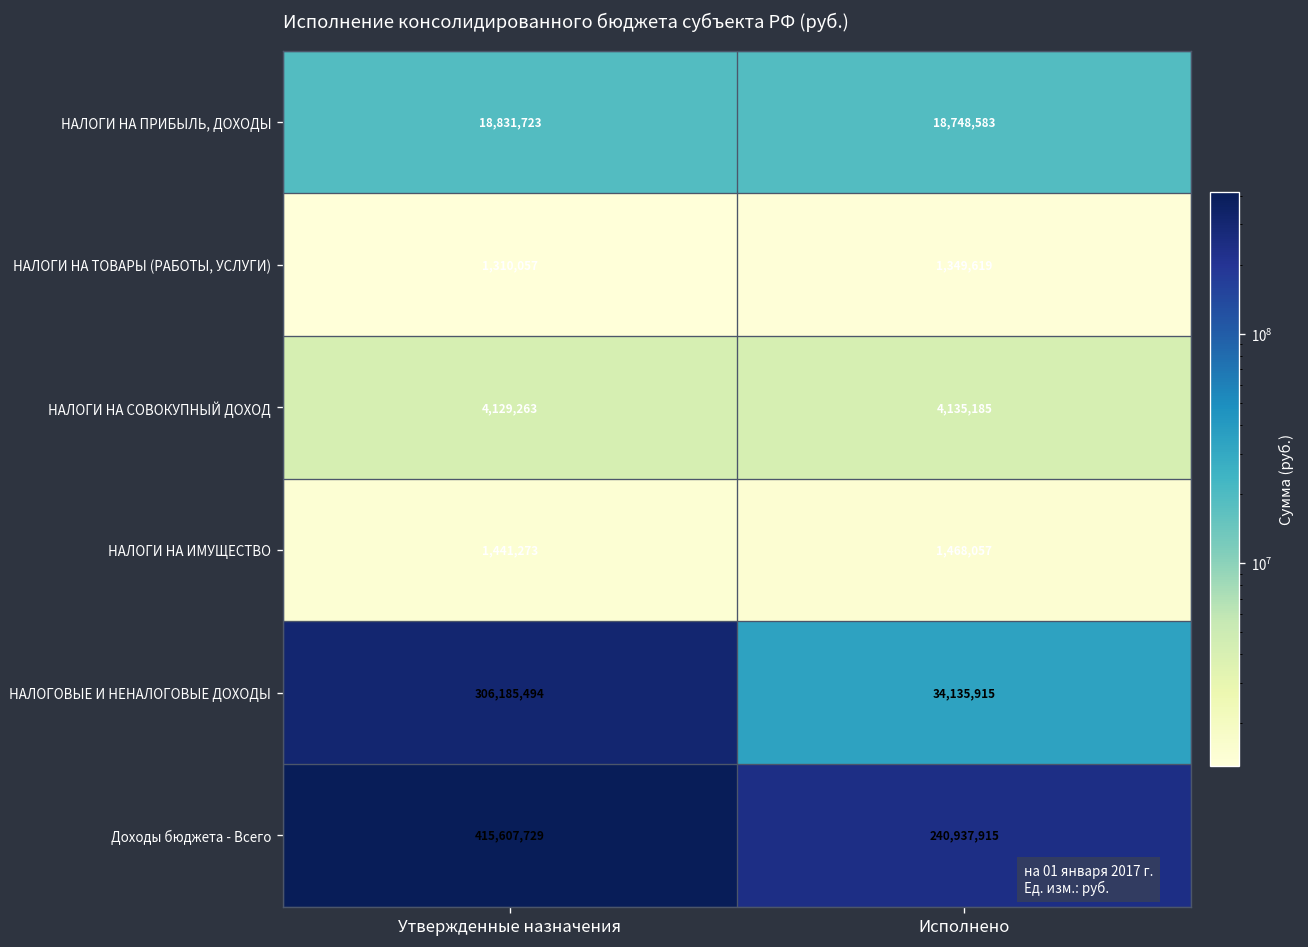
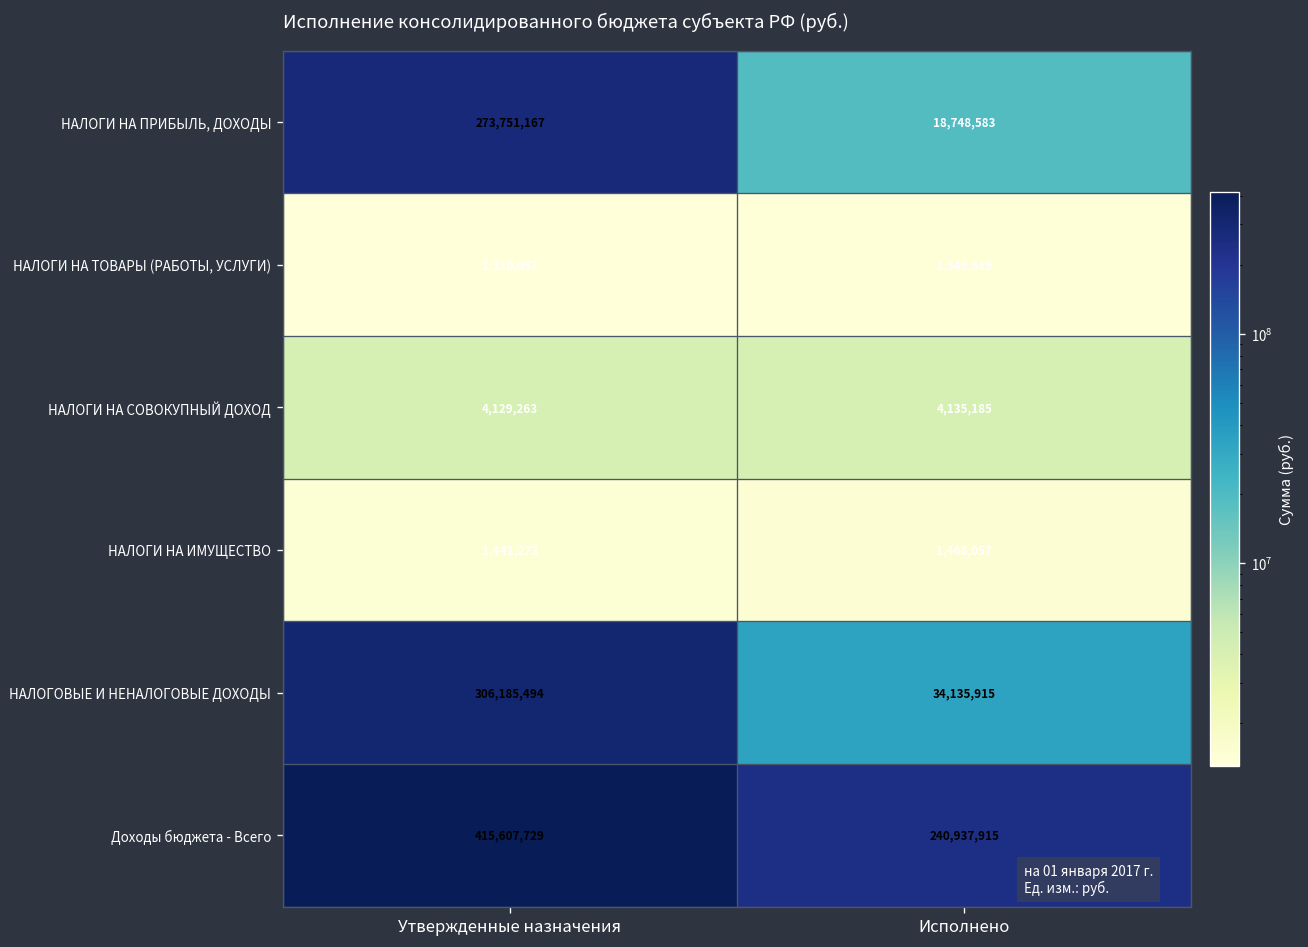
  {
    "НАЛОГИ НА ПРИБЫЛЬ, ДОХОДЫ": {
-     "Утвержденные назначения": "18,831,723",
+     "Утвержденные назначения": "273,751,167",
      "Исполнено": "18,748,583"
    },
    "НАЛОГИ НА СОВОКУПНЫЙ ДОХОД": {
      "Утвержденные назначения": "4,129,263",
      "Исполнено": "4,135,185"
    },
    "НАЛОГОВЫЕ И НЕНАЛОГОВЫЕ ДОХОДЫ": {
      "Утвержденные назначения": "306,185,494",
      "Исполнено": "34,135,915"
    },
    "Доходы бюджета - Всего": {
      "Утвержденные назначения": "415,607,729",
      "Исполнено": "240,937,915"
    }
  }
